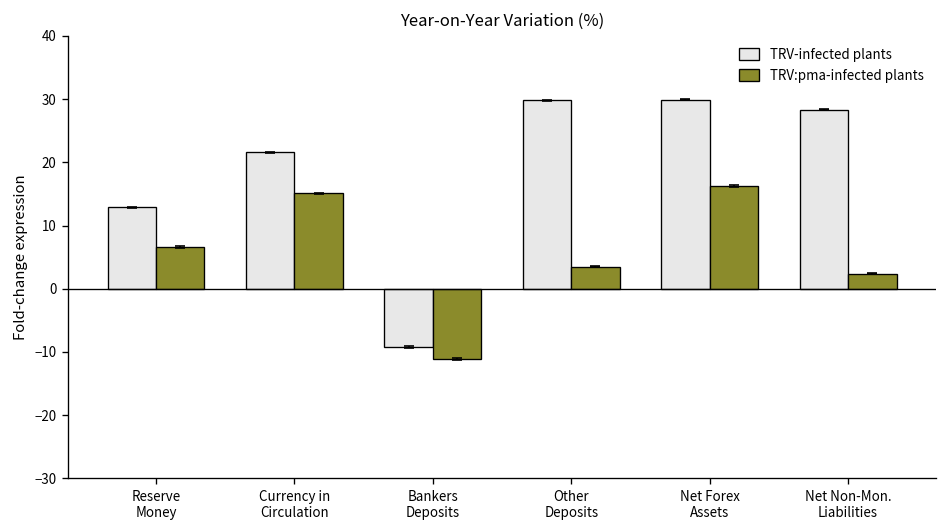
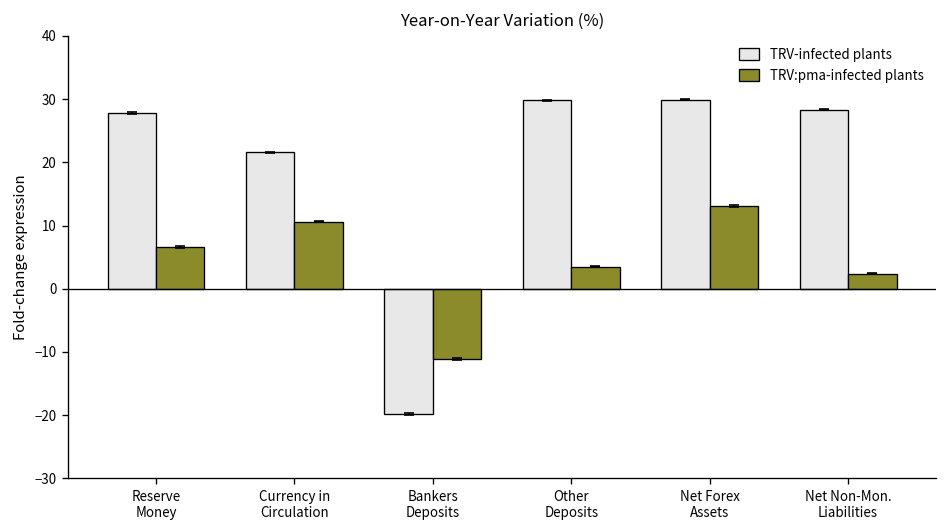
  {
    "TRV-infected plants": {
-     "Reserve Money": 13,
+     "Reserve Money": 28,
      "Currency in Circulation": 22,
-     "Bankers Deposits": -9,
+     "Bankers Deposits": -20,
      "Other Deposits": 30,
      "Net Forex Assets": 30,
      "Net Non-Mon. Liabilities": 28
    },
    "TRV:pma-infected plants": {
      "Reserve Money": 7,
-     "Currency in Circulation": 15,
+     "Currency in Circulation": 11,
      "Bankers Deposits": -11,
      "Other Deposits": 4,
-     "Net Forex Assets": 16,
+     "Net Forex Assets": 13,
      "Net Non-Mon. Liabilities": 2
    }
  }
